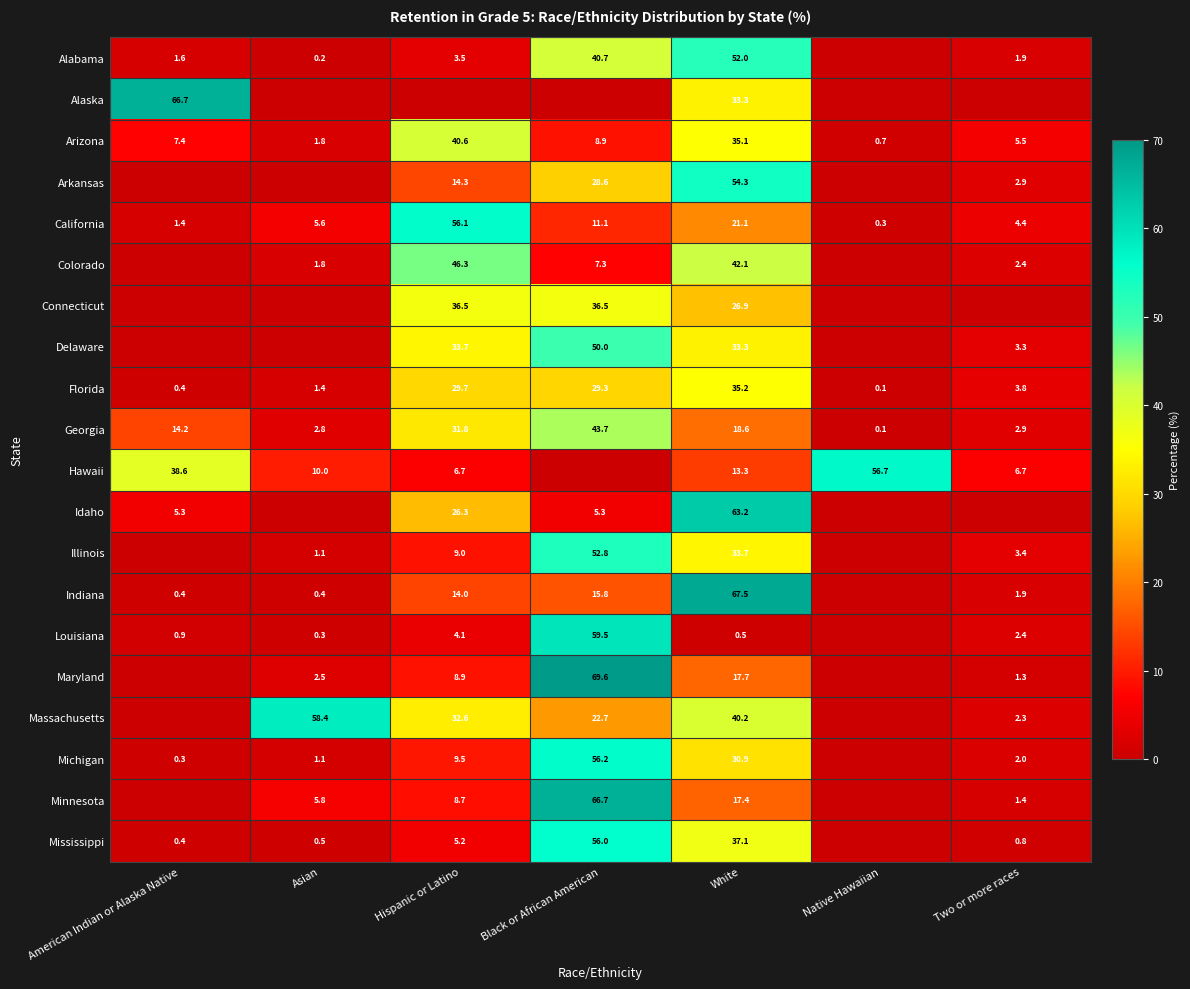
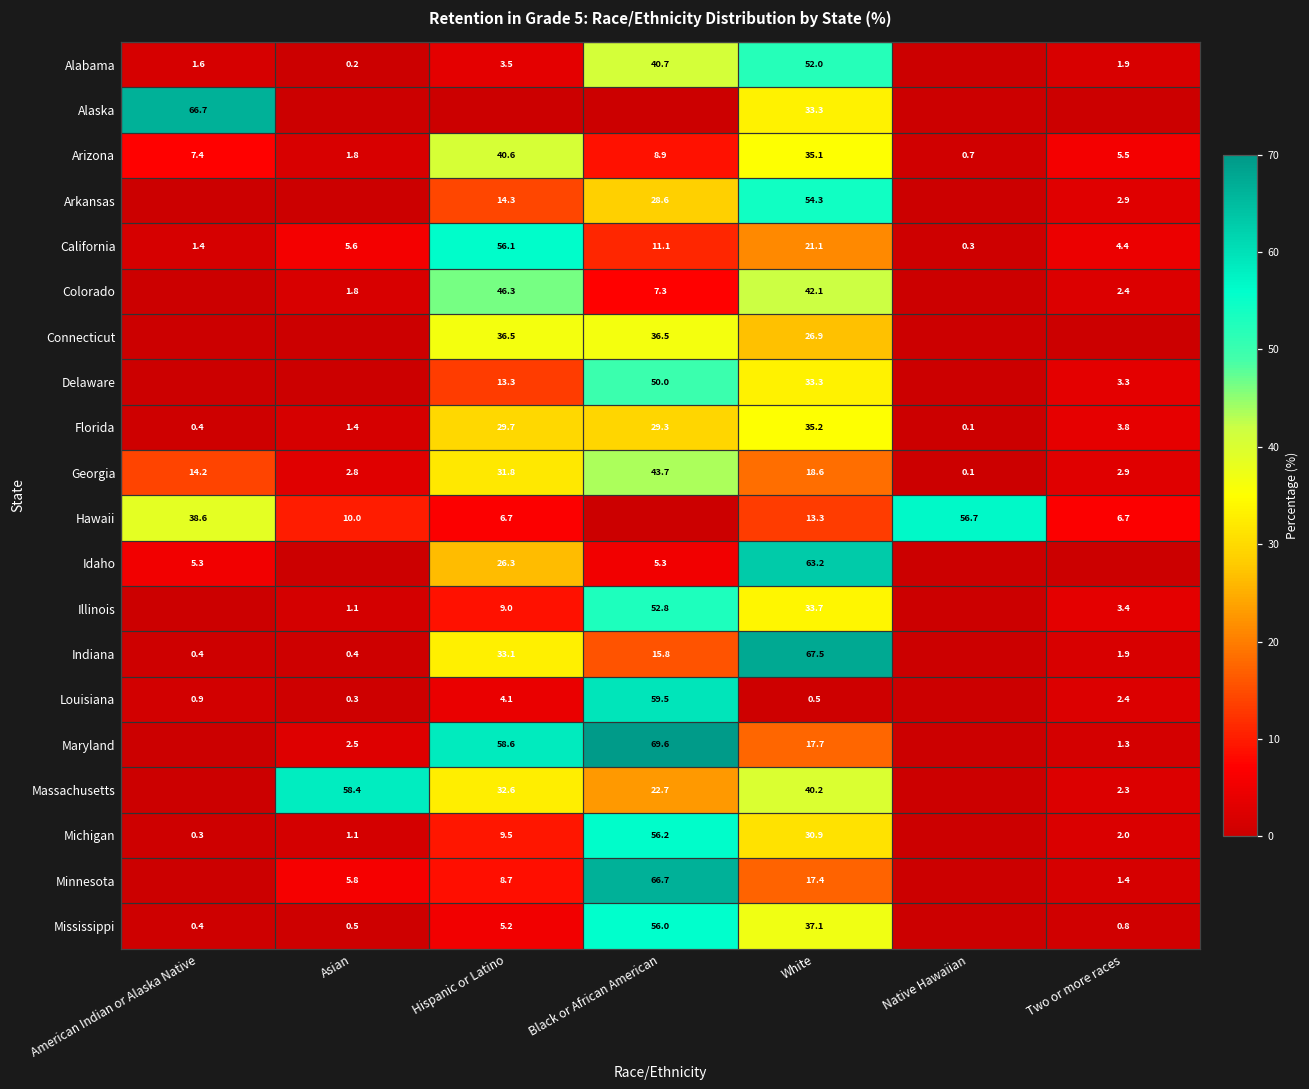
  {
    "Alabama": {
      "American Indian or Alaska Native": 1.6,
      "Asian": 0.2,
      "Hispanic or Latino": 3.5,
      "Black or African American": 40.7,
      "White": 52.0,
      "Two or more races": 1.9
    },
    "Alaska": {
      "American Indian or Alaska Native": 66.7,
      "White": 33.3
    },
    "Arizona": {
      "American Indian or Alaska Native": 7.4,
      "Asian": 1.8,
      "Hispanic or Latino": 40.6,
      "Black or African American": 8.9,
      "White": 35.1,
      "Native Hawaiian": 0.7,
      "Two or more races": 5.5
    },
    "Arkansas": {
      "Hispanic or Latino": 14.3,
      "Black or African American": 28.6,
      "White": 54.3,
      "Two or more races": 2.9
    },
    "California": {
      "American Indian or Alaska Native": 1.4,
      "Asian": 5.6,
      "Hispanic or Latino": 56.1,
      "Black or African American": 11.1,
      "White": 21.1,
      "Native Hawaiian": 0.3,
      "Two or more races": 4.4
    },
    "Colorado": {
      "Asian": 1.8,
      "Hispanic or Latino": 46.3,
      "Black or African American": 7.3,
      "White": 42.1,
      "Two or more races": 2.4
    },
    "Connecticut": {
      "Hispanic or Latino": 36.5,
      "Black or African American": 36.5,
      "White": 26.9
    },
    "Delaware": {
-     "Hispanic or Latino": 33.7,
+     "Hispanic or Latino": 13.3,
      "Black or African American": 50.0,
      "White": 33.3,
      "Two or more races": 3.3
    },
    "Florida": {
      "American Indian or Alaska Native": 0.4,
      "Asian": 1.4,
      "Hispanic or Latino": 29.7,
      "Black or African American": 29.3,
      "White": 35.2,
      "Native Hawaiian": 0.1,
      "Two or more races": 3.8
    },
    "Georgia": {
      "American Indian or Alaska Native": 14.2,
      "Asian": 2.8,
      "Hispanic or Latino": 31.8,
      "Black or African American": 43.7,
      "White": 18.6,
      "Native Hawaiian": 0.1,
      "Two or more races": 2.9
    },
    "Hawaii": {
      "American Indian or Alaska Native": 38.6,
      "Asian": 10.0,
      "Hispanic or Latino": 6.7,
      "White": 13.3,
      "Native Hawaiian": 56.7,
      "Two or more races": 6.7
    },
    "Idaho": {
      "American Indian or Alaska Native": 5.3,
      "Hispanic or Latino": 26.3,
      "Black or African American": 5.3,
      "White": 63.2
    },
    "Illinois": {
      "Asian": 1.1,
      "Hispanic or Latino": 9.0,
      "Black or African American": 52.8,
      "White": 33.7,
      "Two or more races": 3.4
    },
    "Indiana": {
      "American Indian or Alaska Native": 0.4,
      "Asian": 0.4,
-     "Hispanic or Latino": 14.0,
+     "Hispanic or Latino": 33.1,
      "Black or African American": 15.8,
      "White": 67.5,
      "Two or more races": 1.9
    },
    "Louisiana": {
      "American Indian or Alaska Native": 0.9,
      "Asian": 0.3,
      "Hispanic or Latino": 4.1,
      "Black or African American": 59.5,
      "White": 0.5,
      "Two or more races": 2.4
    },
    "Maryland": {
      "Asian": 2.5,
-     "Hispanic or Latino": 8.9,
+     "Hispanic or Latino": 58.6,
      "Black or African American": 69.6,
      "White": 17.7,
      "Two or more races": 1.3
    },
    "Massachusetts": {
      "Asian": 58.4,
      "Hispanic or Latino": 32.6,
      "Black or African American": 22.7,
      "White": 40.2,
      "Two or more races": 2.3
    },
    "Michigan": {
      "American Indian or Alaska Native": 0.3,
      "Asian": 1.1,
      "Hispanic or Latino": 9.5,
      "Black or African American": 56.2,
      "White": 30.9,
      "Two or more races": 2.0
    },
    "Minnesota": {
      "Asian": 5.8,
      "Hispanic or Latino": 8.7,
      "Black or African American": 66.7,
      "White": 17.4,
      "Two or more races": 1.4
    },
    "Mississippi": {
      "American Indian or Alaska Native": 0.4,
      "Asian": 0.5,
      "Hispanic or Latino": 5.2,
      "Black or African American": 56.0,
      "White": 37.1,
      "Two or more races": 0.8
    }
  }
